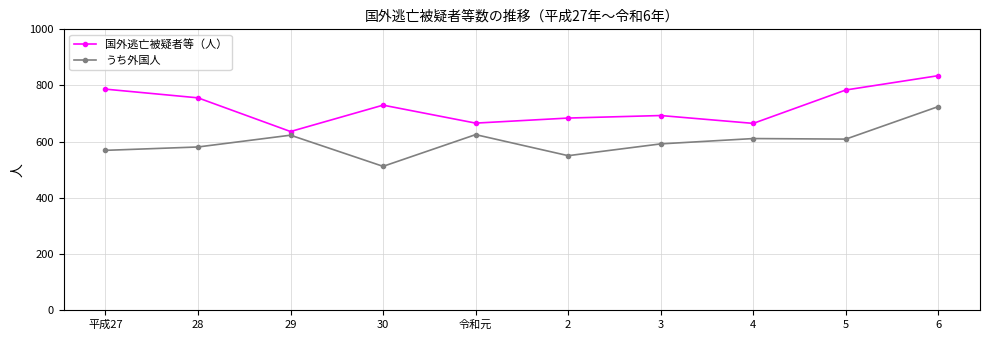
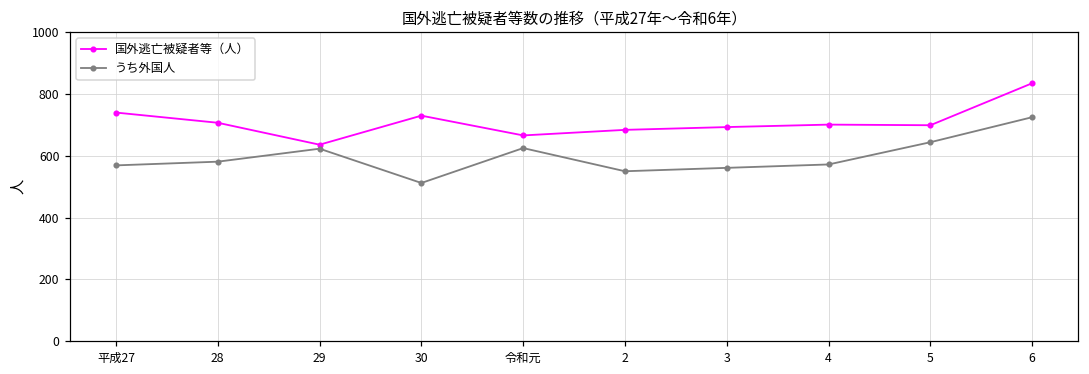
  {
    "国外逃亡被疑者等（人）": {
-     "平成27": 790,
-     "28": 760,
+     "平成27": 740,
+     "28": 710,
      "29": 640,
      "30": 730,
      "令和元": 670,
      "2": 680,
      "3": 690,
-     "4": 670,
-     "5": 780,
+     "4": 700,
+     "5": 700,
      "6": 840
    },
    "うち外国人": {
      "平成27": 570,
      "28": 580,
      "29": 620,
      "30": 510,
      "令和元": 630,
      "2": 550,
-     "3": 590,
-     "4": 610,
-     "5": 610,
+     "3": 560,
+     "4": 570,
+     "5": 640,
      "6": 730
    }
  }
